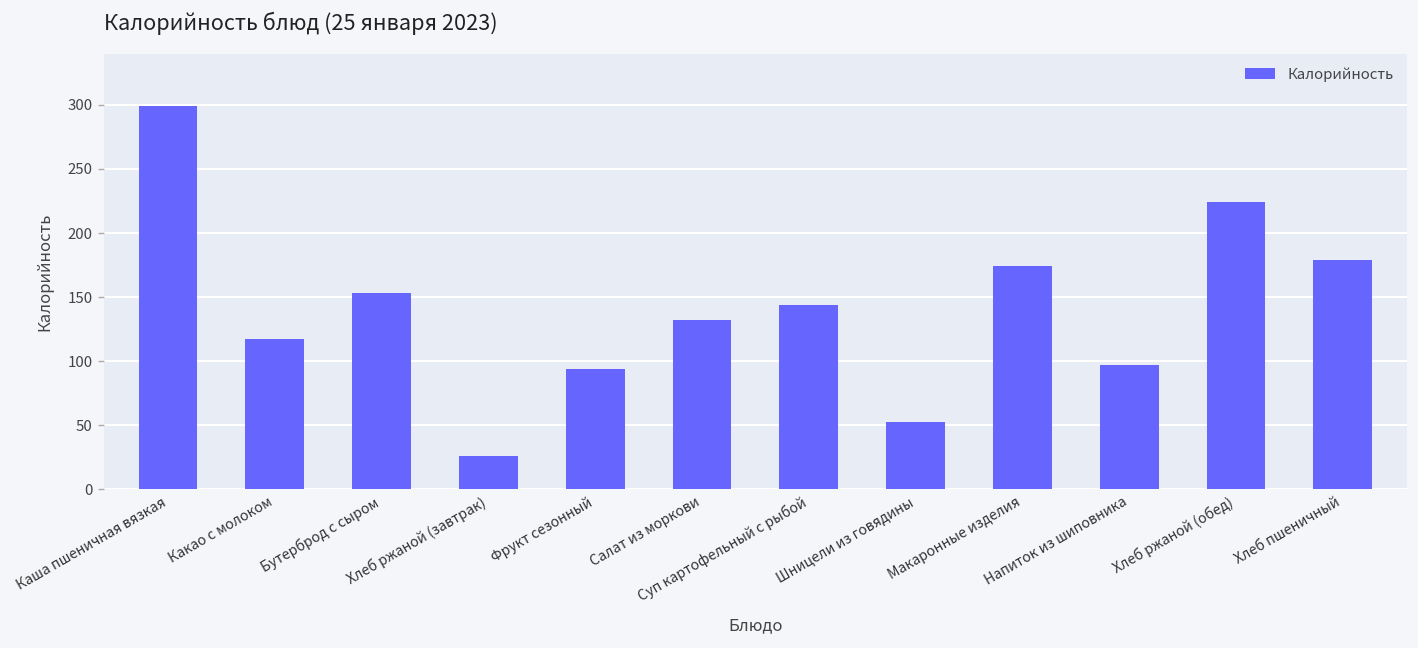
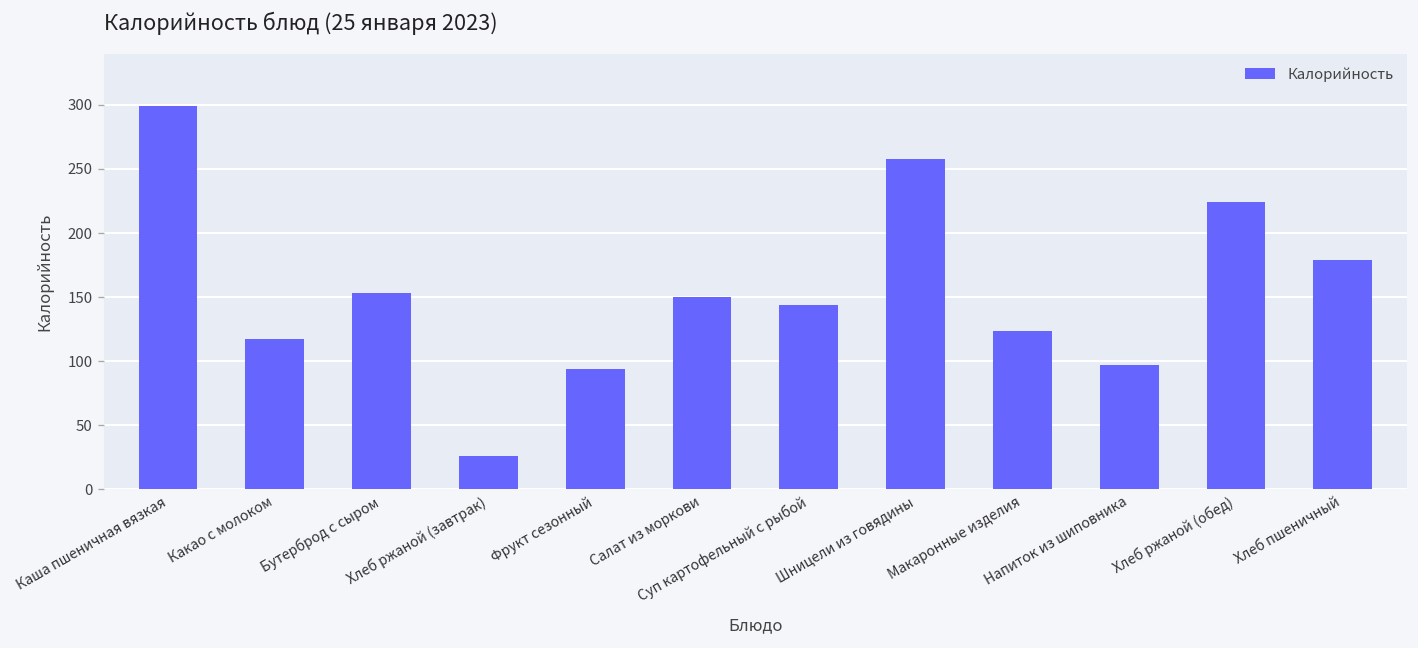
  {
    "Каша пшеничная вязкая": 299,
    "Какао с молоком": 117,
    "Бутерброд с сыром": 153,
    "Хлеб ржаной (завтрак)": 26,
    "Фрукт сезонный": 94,
-   "Салат из моркови": 132,
+   "Салат из моркови": 150,
    "Суп картофельный с рыбой": 144,
-   "Шницели из говядины": 53,
-   "Макаронные изделия": 174,
+   "Шницели из говядины": 257,
+   "Макаронные изделия": 123,
    "Напиток из шиповника": 97,
    "Хлеб ржаной (обед)": 224,
    "Хлеб пшеничный": 179
  }
